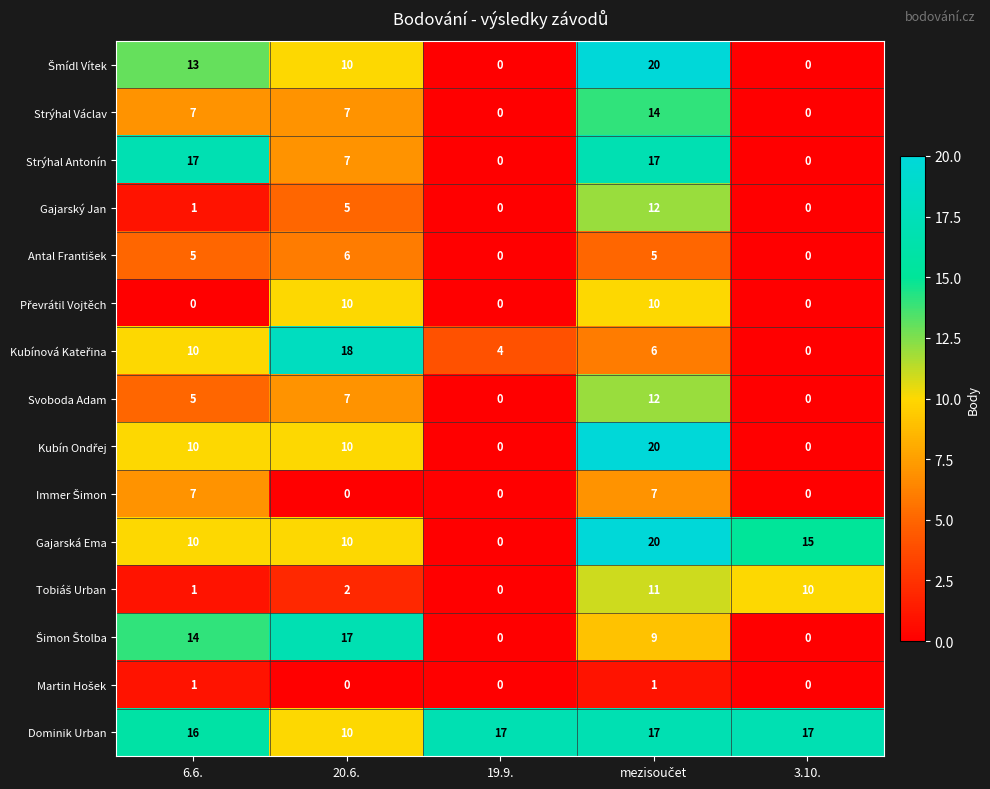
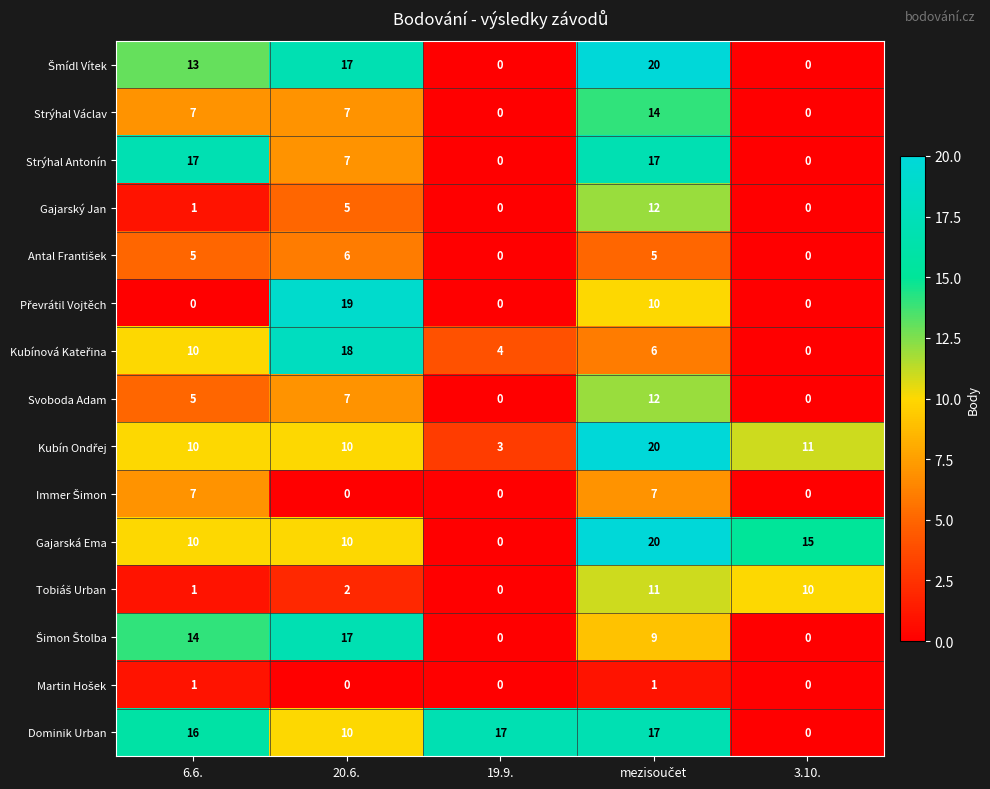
  {
    "Šmídl Vítek": {
      "6.6.": 13,
-     "20.6.": 10,
+     "20.6.": 17,
      "19.9.": 0,
      "mezisoučet": 20,
      "3.10.": 0
    },
    "Strýhal Václav": {
      "6.6.": 7,
      "20.6.": 7,
      "19.9.": 0,
      "mezisoučet": 14,
      "3.10.": 0
    },
    "Strýhal Antonín": {
      "6.6.": 17,
      "20.6.": 7,
      "19.9.": 0,
      "mezisoučet": 17,
      "3.10.": 0
    },
    "Gajarský Jan": {
      "6.6.": 1,
      "20.6.": 5,
      "19.9.": 0,
      "mezisoučet": 12,
      "3.10.": 0
    },
    "Antal František": {
      "6.6.": 5,
      "20.6.": 6,
      "19.9.": 0,
      "mezisoučet": 5,
      "3.10.": 0
    },
    "Převrátil Vojtěch": {
      "6.6.": 0,
-     "20.6.": 10,
+     "20.6.": 19,
      "19.9.": 0,
      "mezisoučet": 10,
      "3.10.": 0
    },
    "Kubínová Kateřina": {
      "6.6.": 10,
      "20.6.": 18,
      "19.9.": 4,
      "mezisoučet": 6,
      "3.10.": 0
    },
    "Svoboda Adam": {
      "6.6.": 5,
      "20.6.": 7,
      "19.9.": 0,
      "mezisoučet": 12,
      "3.10.": 0
    },
    "Kubín Ondřej": {
      "6.6.": 10,
      "20.6.": 10,
-     "19.9.": 0,
+     "19.9.": 3,
      "mezisoučet": 20,
-     "3.10.": 0
+     "3.10.": 11
    },
    "Immer Šimon": {
      "6.6.": 7,
      "20.6.": 0,
      "19.9.": 0,
      "mezisoučet": 7,
      "3.10.": 0
    },
    "Gajarská Ema": {
      "6.6.": 10,
      "20.6.": 10,
      "19.9.": 0,
      "mezisoučet": 20,
      "3.10.": 15
    },
    "Tobiáš Urban": {
      "6.6.": 1,
      "20.6.": 2,
      "19.9.": 0,
      "mezisoučet": 11,
      "3.10.": 10
    },
    "Šimon Štolba": {
      "6.6.": 14,
      "20.6.": 17,
      "19.9.": 0,
      "mezisoučet": 9,
      "3.10.": 0
    },
    "Martin Hošek": {
      "6.6.": 1,
      "20.6.": 0,
      "19.9.": 0,
      "mezisoučet": 1,
      "3.10.": 0
    },
    "Dominik Urban": {
      "6.6.": 16,
      "20.6.": 10,
      "19.9.": 17,
      "mezisoučet": 17,
-     "3.10.": 17
+     "3.10.": 0
    }
  }
